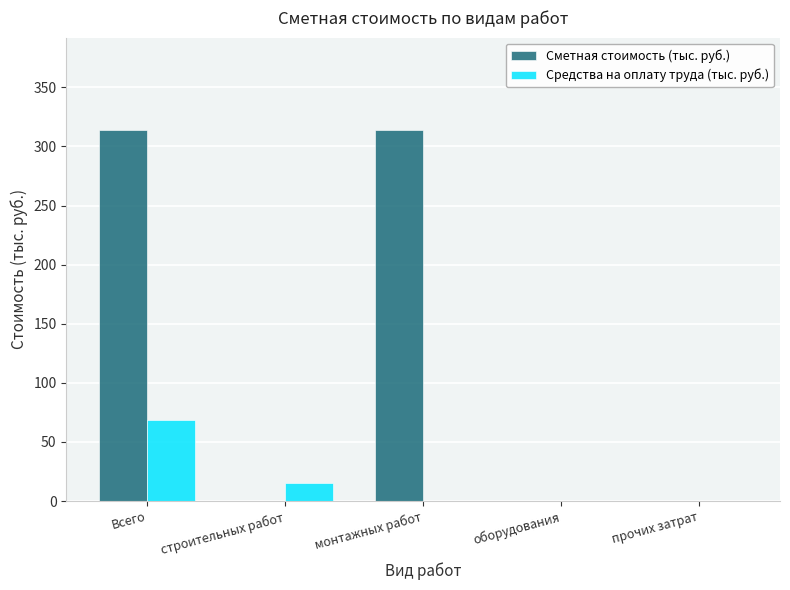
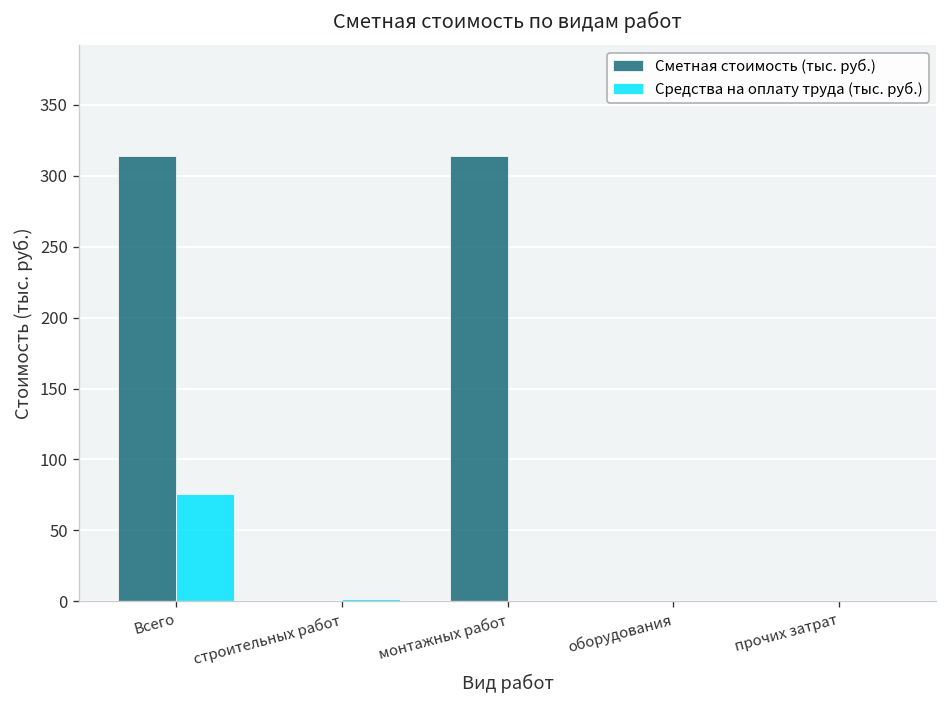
  {
    "Сметная стоимость (тыс. руб.)": {
      "Всего": 314,
      "строительных работ": 0,
      "монтажных работ": 314,
      "оборудования": 0,
      "прочих затрат": 0
    },
    "Средства на оплату труда (тыс. руб.)": {
-     "Всего": 68,
-     "строительных работ": 15,
+     "Всего": 76,
+     "строительных работ": 2,
      "монтажных работ": 0,
      "оборудования": 0,
      "прочих затрат": 0
    }
  }
